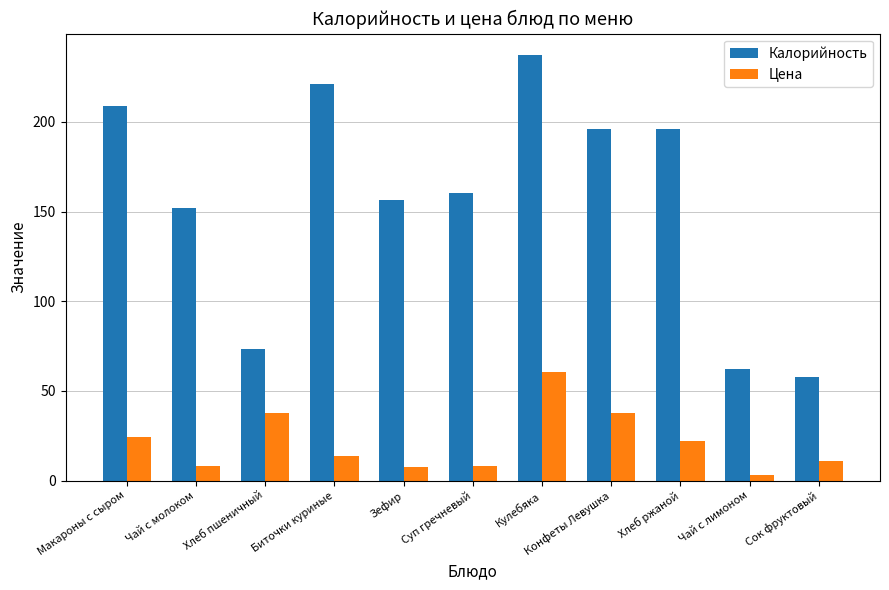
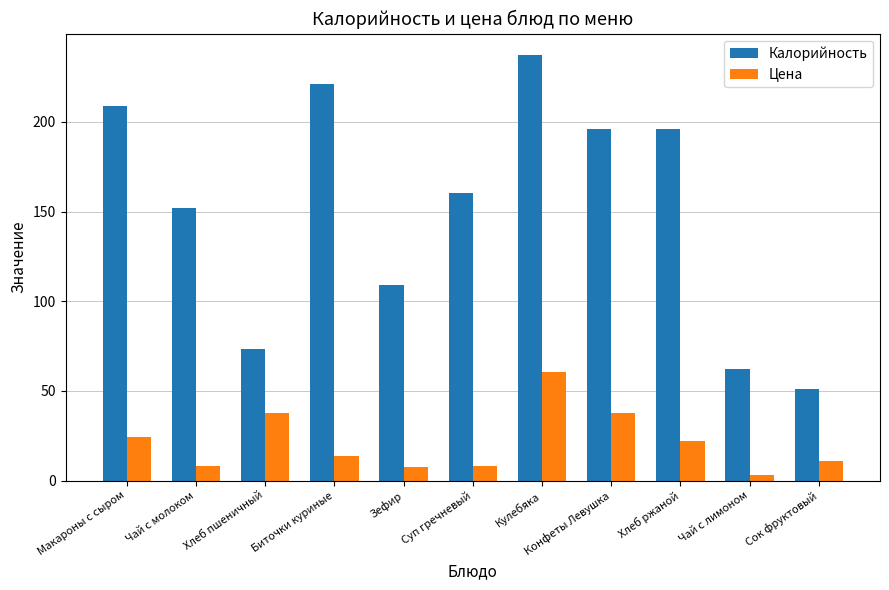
  {
    "Калорийность": {
      "Макароны с сыром": 209,
      "Чай с молоком": 152,
      "Хлеб пшеничный": 73,
      "Биточки куриные": 221,
-     "Зефир": 156,
+     "Зефир": 109,
      "Суп гречневый": 160,
      "Кулебяка": 237,
      "Конфеты Левушка": 196,
      "Хлеб ржаной": 196,
      "Чай с лимоном": 62,
-     "Сок фруктовый": 58
+     "Сок фруктовый": 51
    },
    "Цена": {
      "Макароны с сыром": 25,
      "Чай с молоком": 8,
      "Хлеб пшеничный": 38,
      "Биточки куриные": 14,
      "Зефир": 7,
      "Суп гречневый": 8,
      "Кулебяка": 60,
      "Конфеты Левушка": 38,
      "Хлеб ржаной": 22,
      "Чай с лимоном": 3,
      "Сок фруктовый": 11
    }
  }
